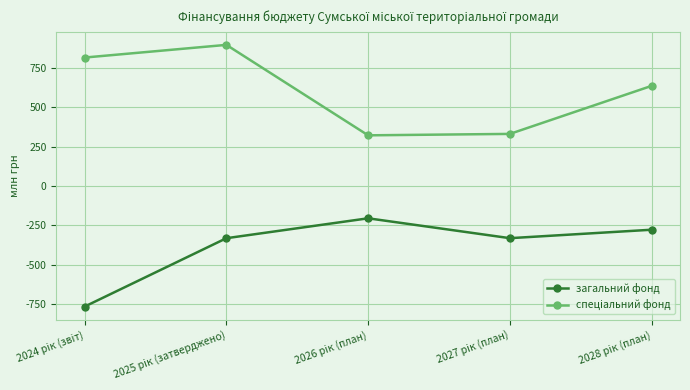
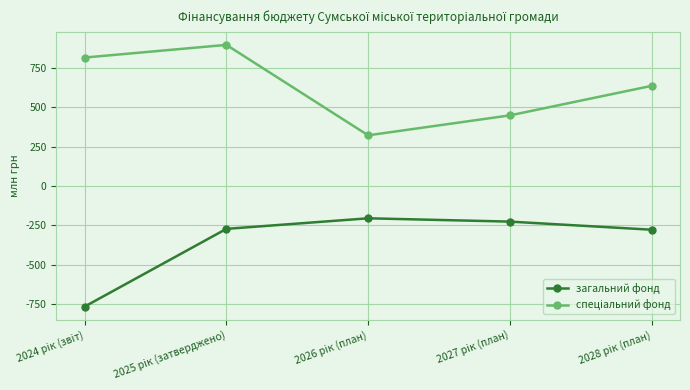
  {
    "загальний фонд": {
      "2024 рік (звіт)": -770,
-     "2025 рік (затверджено)": -330,
+     "2025 рік (затверджено)": -270,
      "2026 рік (план)": -200,
-     "2027 рік (план)": -330,
+     "2027 рік (план)": -230,
      "2028 рік (план)": -280
    },
    "спеціальний фонд": {
      "2024 рік (звіт)": 820,
      "2025 рік (затверджено)": 900,
      "2026 рік (план)": 320,
-     "2027 рік (план)": 330,
+     "2027 рік (план)": 450,
      "2028 рік (план)": 640
    }
  }
